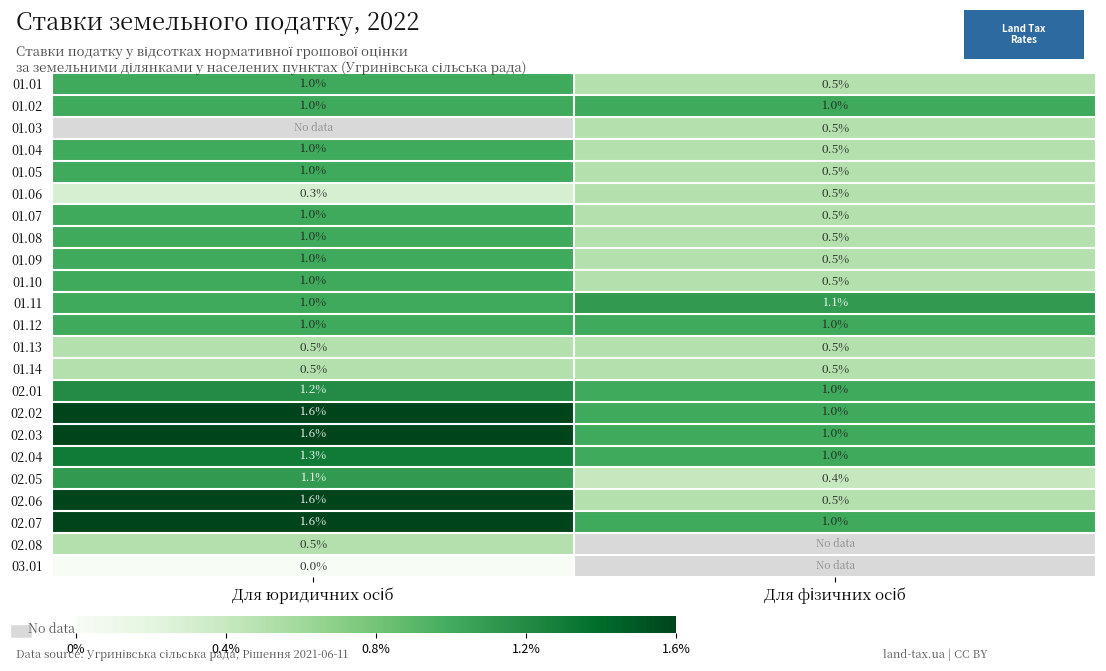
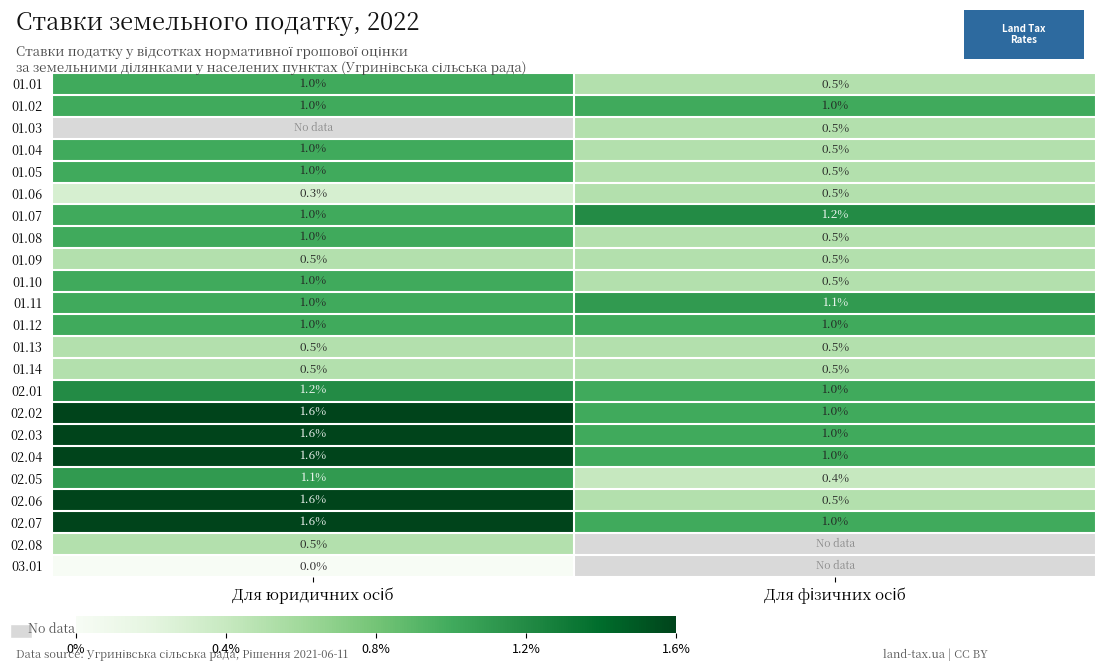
  {
    "01.01": {
      "Для юридичних осіб": "1.0%",
      "Для фізичних осіб": "0.5%"
    },
    "01.02": {
      "Для юридичних осіб": "1.0%",
      "Для фізичних осіб": "1.0%"
    },
    "01.03": {
      "Для фізичних осіб": "0.5%"
    },
    "01.04": {
      "Для юридичних осіб": "1.0%",
      "Для фізичних осіб": "0.5%"
    },
    "01.05": {
      "Для юридичних осіб": "1.0%",
      "Для фізичних осіб": "0.5%"
    },
    "01.06": {
      "Для юридичних осіб": "0.3%",
      "Для фізичних осіб": "0.5%"
    },
    "01.07": {
      "Для юридичних осіб": "1.0%",
-     "Для фізичних осіб": "0.5%"
+     "Для фізичних осіб": "1.2%"
    },
    "01.08": {
      "Для юридичних осіб": "1.0%",
      "Для фізичних осіб": "0.5%"
    },
    "01.09": {
-     "Для юридичних осіб": "1.0%",
+     "Для юридичних осіб": "0.5%",
      "Для фізичних осіб": "0.5%"
    },
    "01.10": {
      "Для юридичних осіб": "1.0%",
      "Для фізичних осіб": "0.5%"
    },
    "01.11": {
      "Для юридичних осіб": "1.0%",
      "Для фізичних осіб": "1.1%"
    },
    "01.12": {
      "Для юридичних осіб": "1.0%",
      "Для фізичних осіб": "1.0%"
    },
    "01.13": {
      "Для юридичних осіб": "0.5%",
      "Для фізичних осіб": "0.5%"
    },
    "01.14": {
      "Для юридичних осіб": "0.5%",
      "Для фізичних осіб": "0.5%"
    },
    "02.01": {
      "Для юридичних осіб": "1.2%",
      "Для фізичних осіб": "1.0%"
    },
    "02.02": {
      "Для юридичних осіб": "1.6%",
      "Для фізичних осіб": "1.0%"
    },
    "02.03": {
      "Для юридичних осіб": "1.6%",
      "Для фізичних осіб": "1.0%"
    },
    "02.04": {
-     "Для юридичних осіб": "1.3%",
+     "Для юридичних осіб": "1.6%",
      "Для фізичних осіб": "1.0%"
    },
    "02.05": {
      "Для юридичних осіб": "1.1%",
      "Для фізичних осіб": "0.4%"
    },
    "02.06": {
      "Для юридичних осіб": "1.6%",
      "Для фізичних осіб": "0.5%"
    },
    "02.07": {
      "Для юридичних осіб": "1.6%",
      "Для фізичних осіб": "1.0%"
    },
    "02.08": {
      "Для юридичних осіб": "0.5%"
    },
    "03.01": {
      "Для юридичних осіб": "0.0%"
    }
  }
